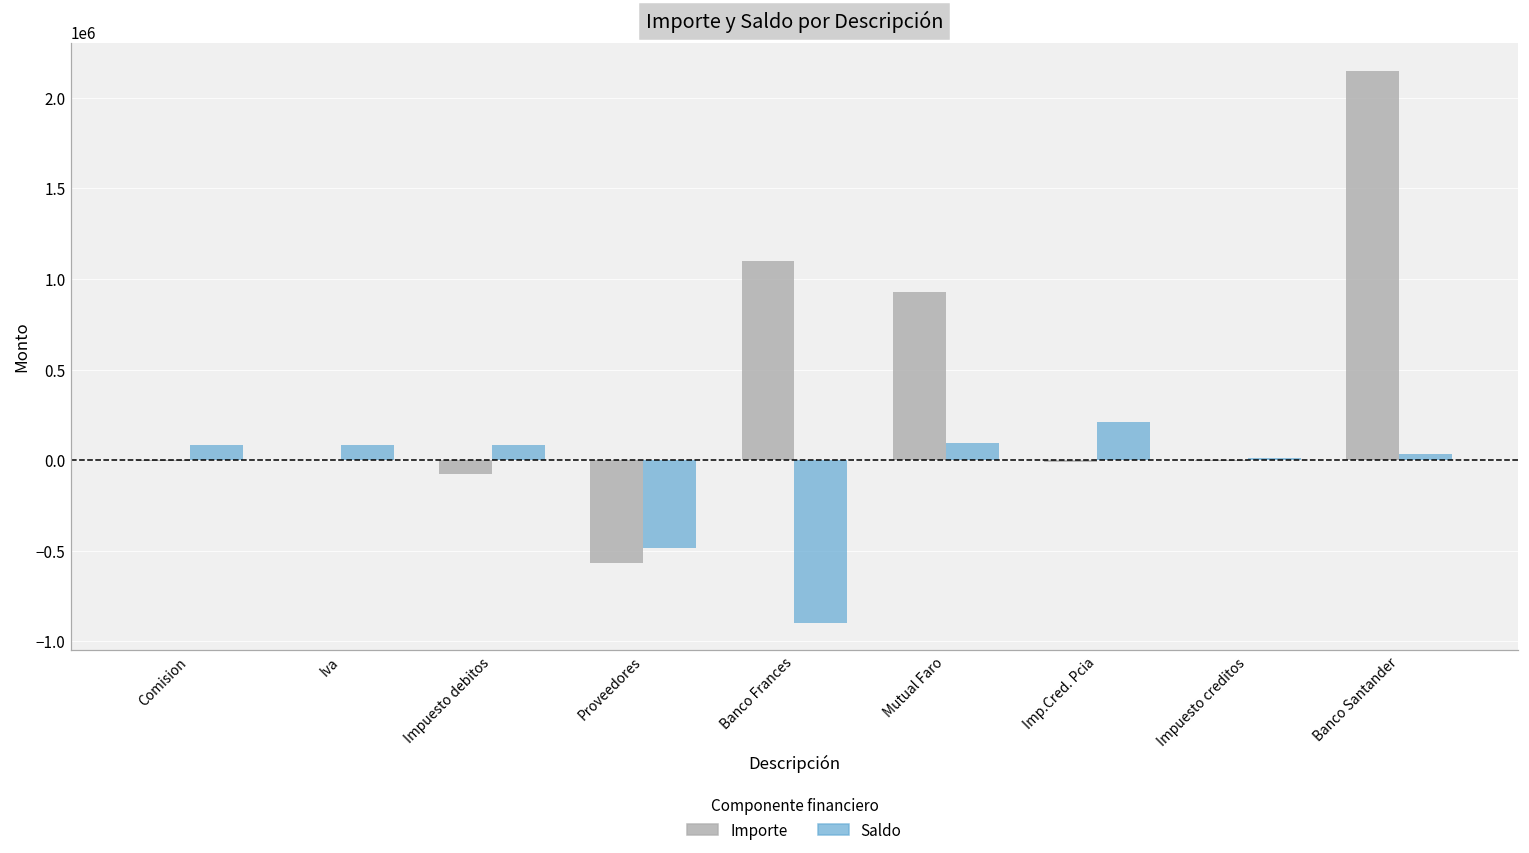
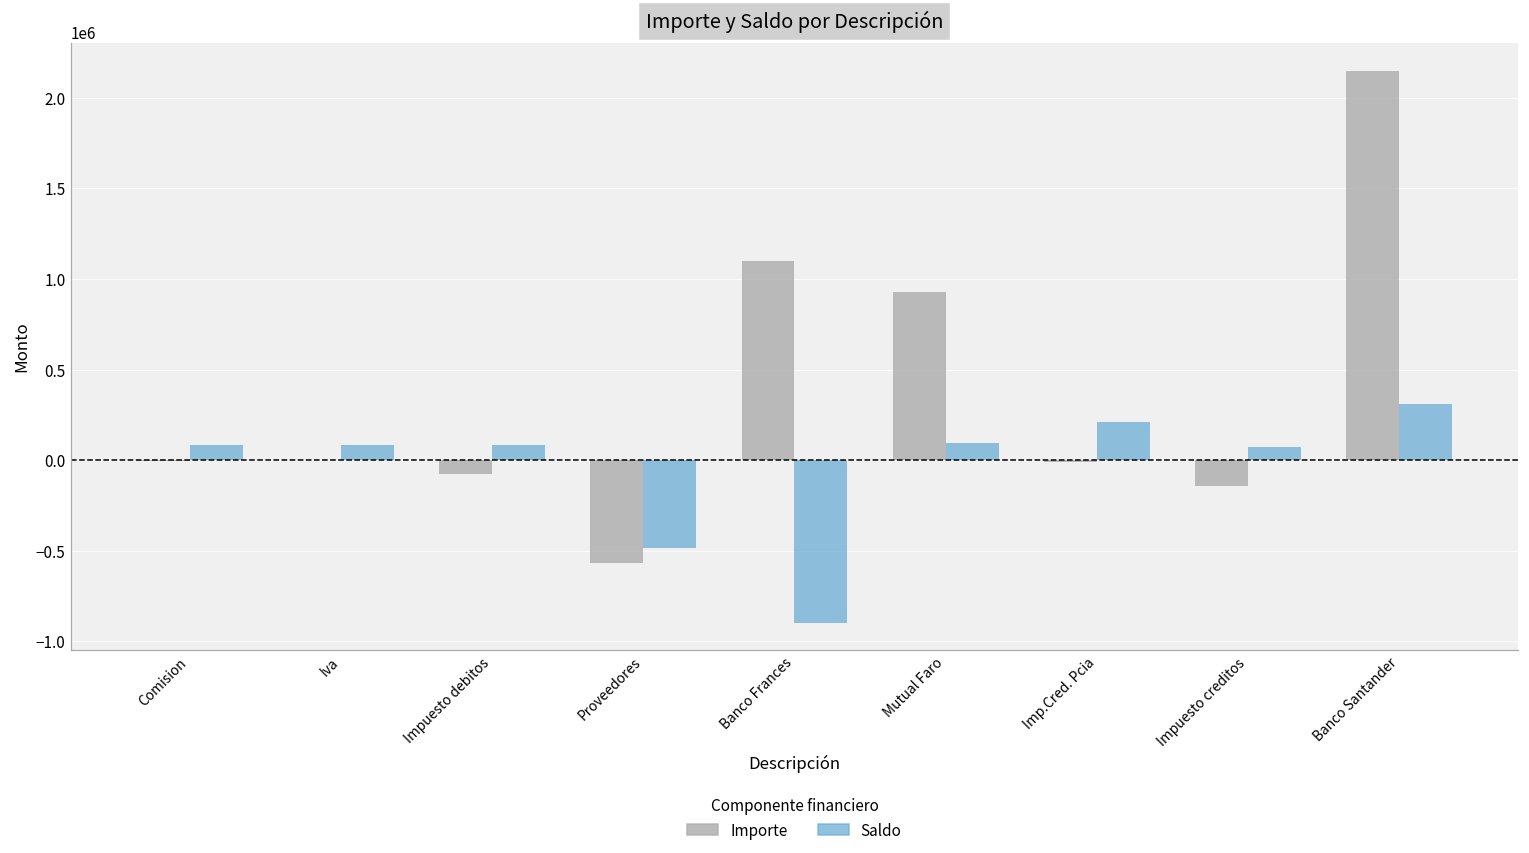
  {
    "Importe": {
      "Impuesto debitos": -70000,
      "Proveedores": -570000,
      "Banco Frances": 1100000,
      "Mutual Faro": 930000,
-     "Impuesto creditos": -10000,
+     "Impuesto creditos": -140000,
      "Banco Santander": 2150000
    },
    "Saldo": {
      "Comision": 80000,
      "Iva": 80000,
      "Impuesto debitos": 80000,
      "Proveedores": -480000,
      "Banco Frances": -900000,
      "Mutual Faro": 100000,
      "Imp.Cred. Pcia": 210000,
-     "Impuesto creditos": 10000,
-     "Banco Santander": 30000
+     "Impuesto creditos": 70000,
+     "Banco Santander": 310000
    }
  }
